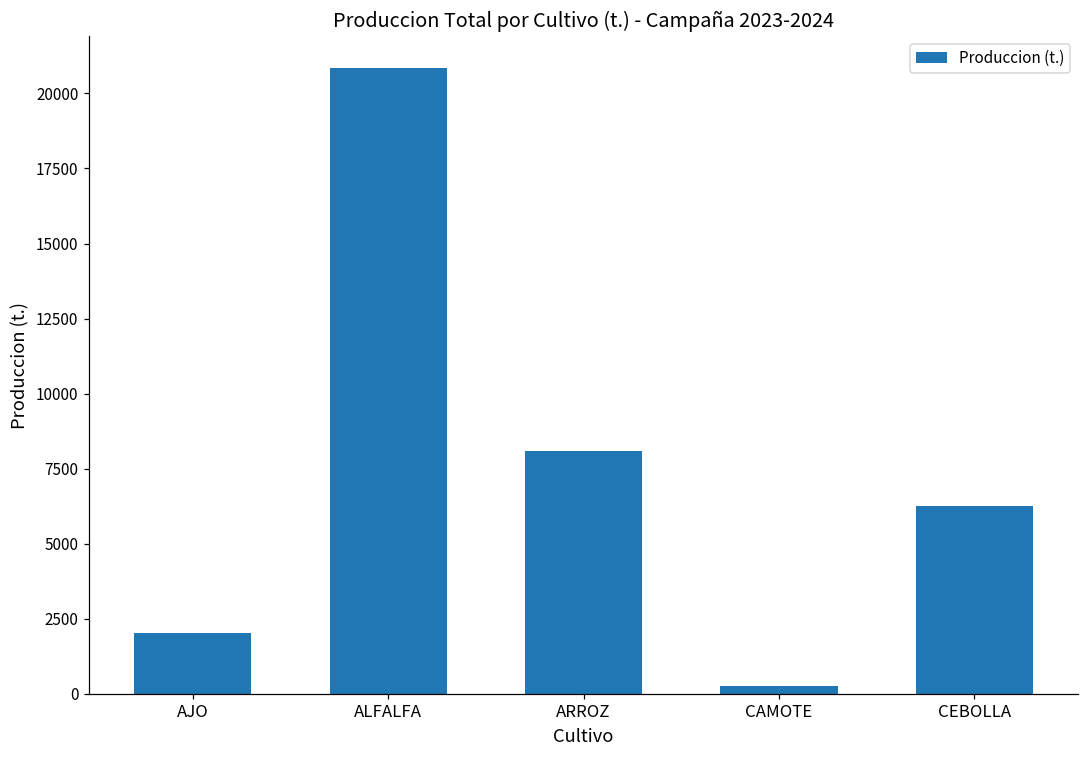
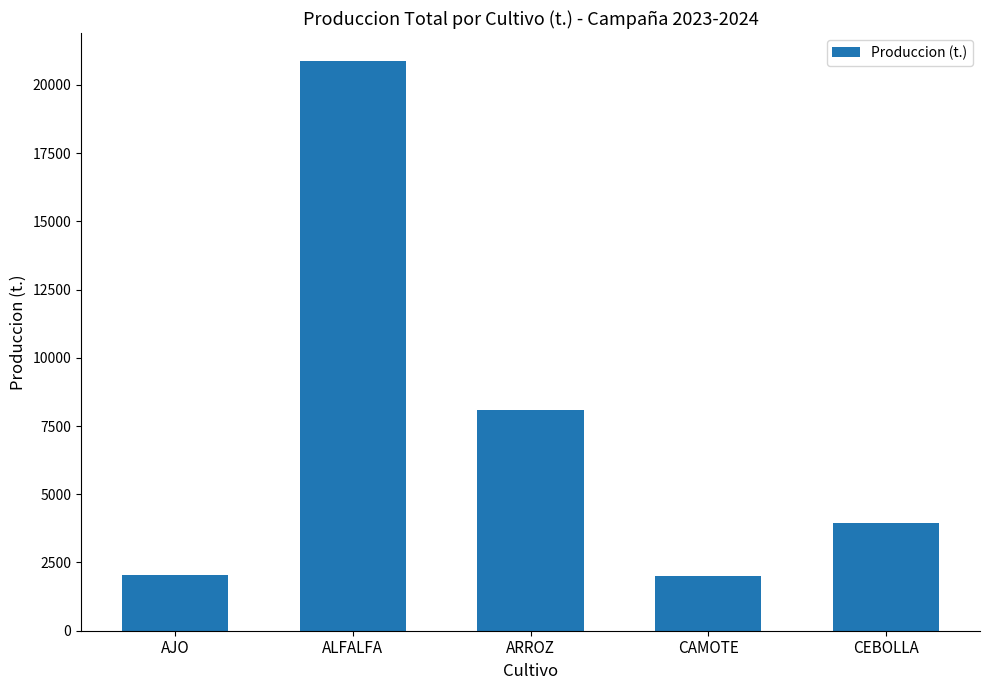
  {
    "AJO": 2000,
    "ALFALFA": 20900,
    "ARROZ": 8100,
-   "CAMOTE": 300,
-   "CEBOLLA": 6200
+   "CAMOTE": 2000,
+   "CEBOLLA": 4000
  }
